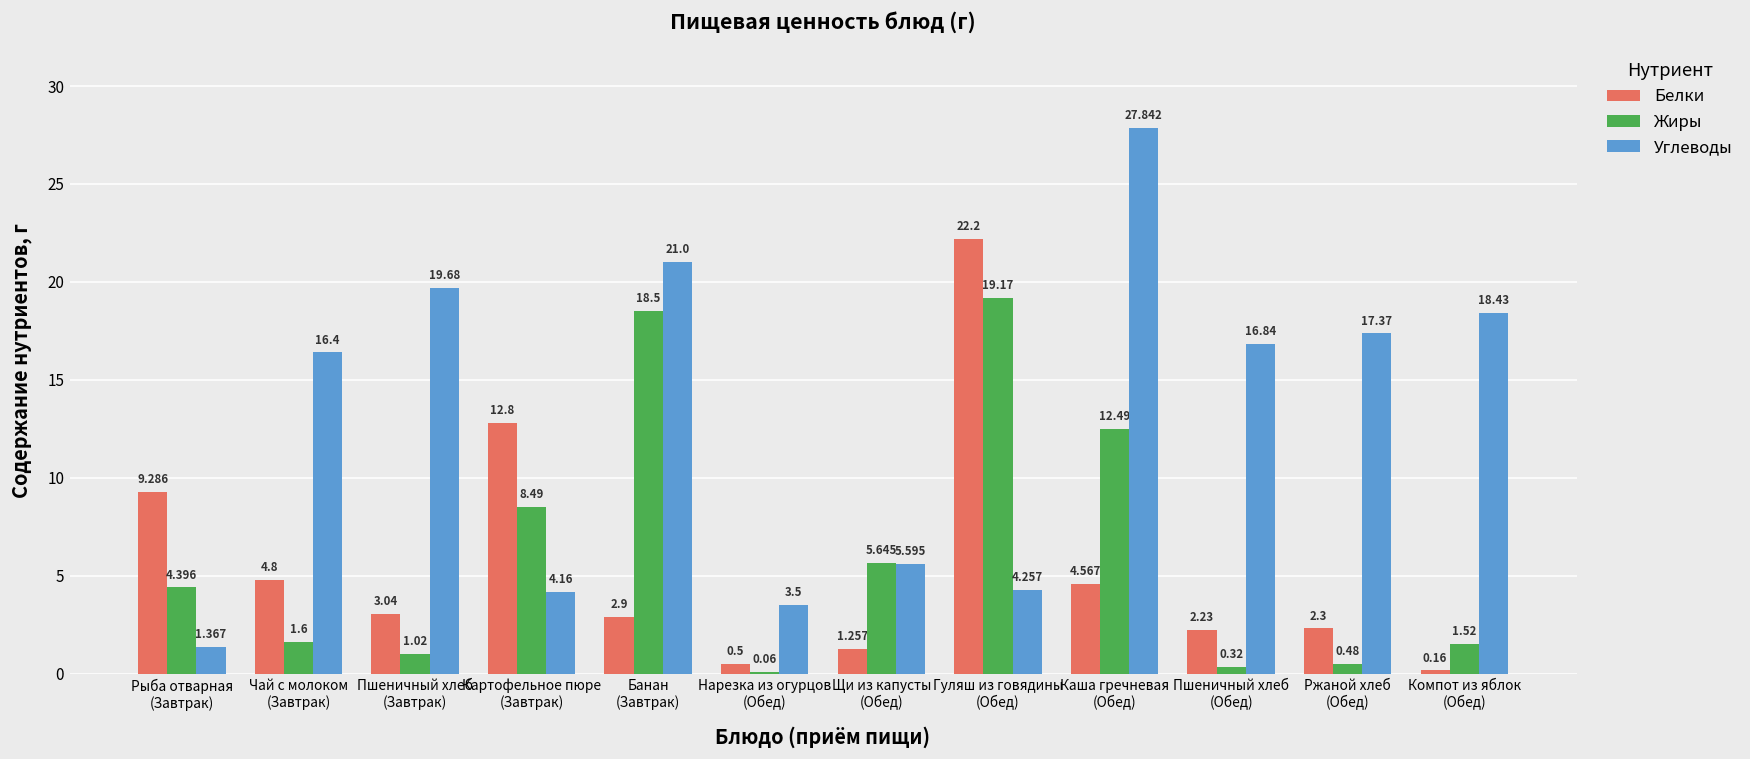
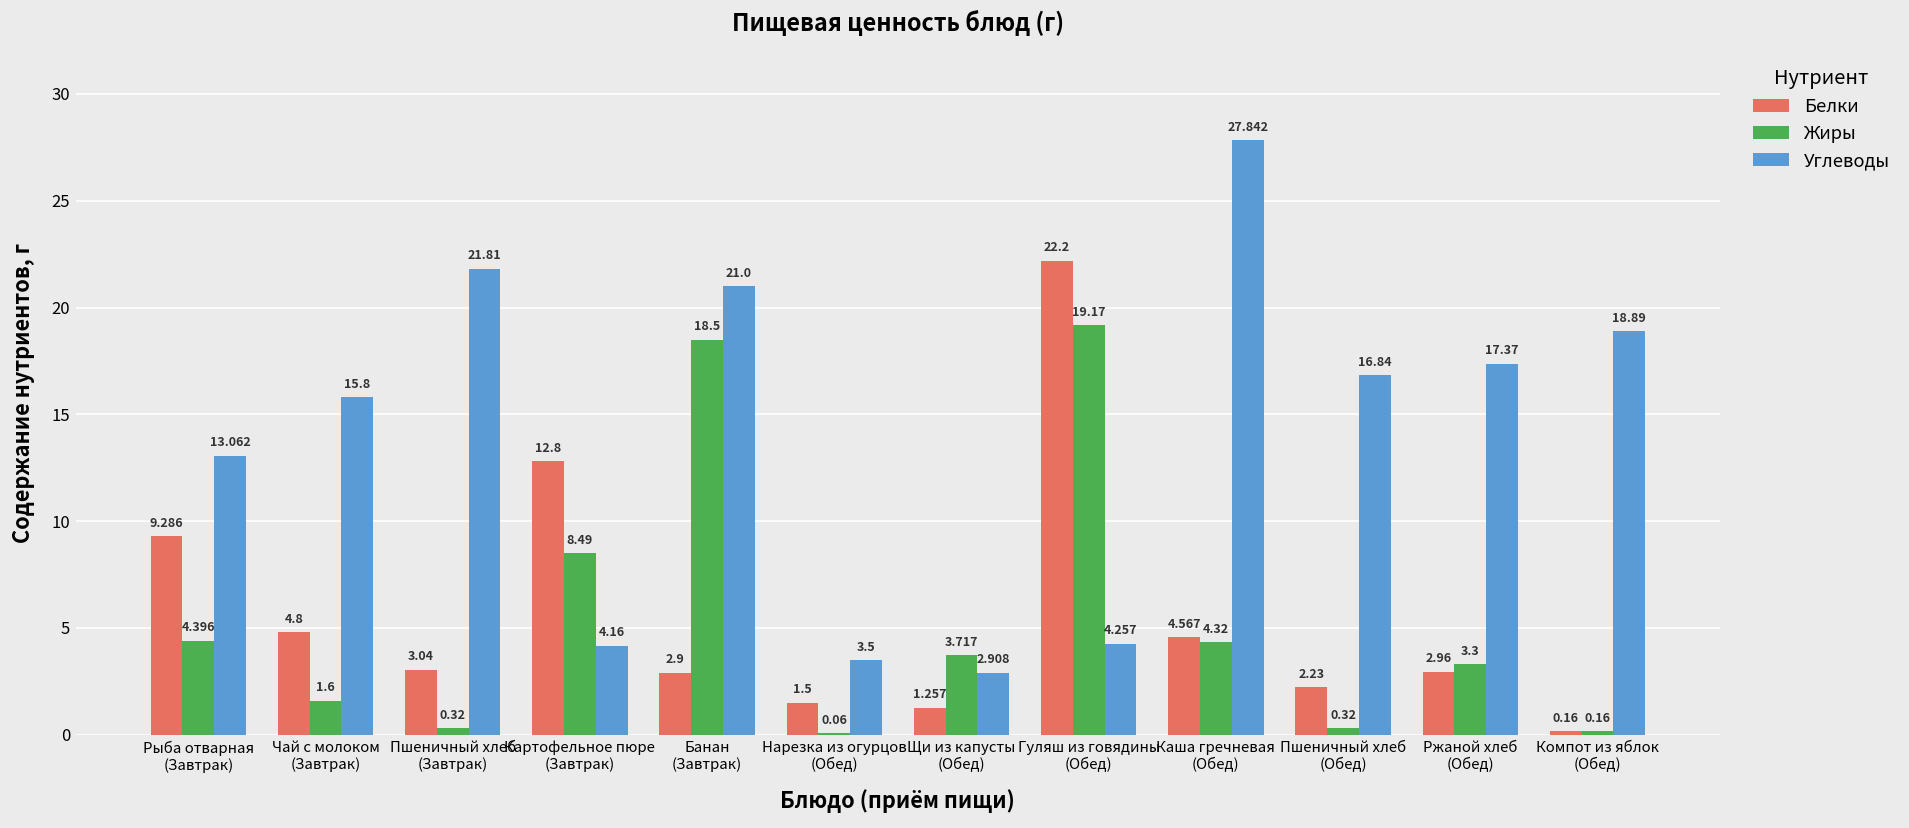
  {
    "Белки": {
      "Рыба отварная (Завтрак)": 9.286,
      "Чай с молоком (Завтрак)": 4.8,
      "Пшеничный хлеб (Завтрак)": 3.04,
      "Картофельное пюре (Завтрак)": 12.8,
      "Банан (Завтрак)": 2.9,
-     "Нарезка из огурцов (Обед)": 0.5,
+     "Нарезка из огурцов (Обед)": 1.5,
      "Щи из капусты (Обед)": 1.257,
      "Гуляш из говядины (Обед)": 22.2,
      "Каша гречневая (Обед)": 4.567,
      "Пшеничный хлеб (Обед)": 2.23,
-     "Ржаной хлеб (Обед)": 2.3,
+     "Ржаной хлеб (Обед)": 2.96,
      "Компот из яблок (Обед)": 0.16
    },
    "Жиры": {
      "Рыба отварная (Завтрак)": 4.396,
      "Чай с молоком (Завтрак)": 1.6,
-     "Пшеничный хлеб (Завтрак)": 1.02,
+     "Пшеничный хлеб (Завтрак)": 0.32,
      "Картофельное пюре (Завтрак)": 8.49,
      "Банан (Завтрак)": 18.5,
      "Нарезка из огурцов (Обед)": 0.06,
-     "Щи из капусты (Обед)": 5.645,
+     "Щи из капусты (Обед)": 3.717,
      "Гуляш из говядины (Обед)": 19.17,
-     "Каша гречневая (Обед)": 12.49,
+     "Каша гречневая (Обед)": 4.32,
      "Пшеничный хлеб (Обед)": 0.32,
-     "Ржаной хлеб (Обед)": 0.48,
-     "Компот из яблок (Обед)": 1.52
+     "Ржаной хлеб (Обед)": 3.3,
+     "Компот из яблок (Обед)": 0.16
    },
    "Углеводы": {
-     "Рыба отварная (Завтрак)": 1.367,
-     "Чай с молоком (Завтрак)": 16.4,
-     "Пшеничный хлеб (Завтрак)": 19.68,
+     "Рыба отварная (Завтрак)": 13.062,
+     "Чай с молоком (Завтрак)": 15.8,
+     "Пшеничный хлеб (Завтрак)": 21.81,
      "Картофельное пюре (Завтрак)": 4.16,
      "Банан (Завтрак)": 21.0,
      "Нарезка из огурцов (Обед)": 3.5,
-     "Щи из капусты (Обед)": 5.595,
+     "Щи из капусты (Обед)": 2.908,
      "Гуляш из говядины (Обед)": 4.257,
      "Каша гречневая (Обед)": 27.842,
      "Пшеничный хлеб (Обед)": 16.84,
      "Ржаной хлеб (Обед)": 17.37,
-     "Компот из яблок (Обед)": 18.43
+     "Компот из яблок (Обед)": 18.89
    }
  }
